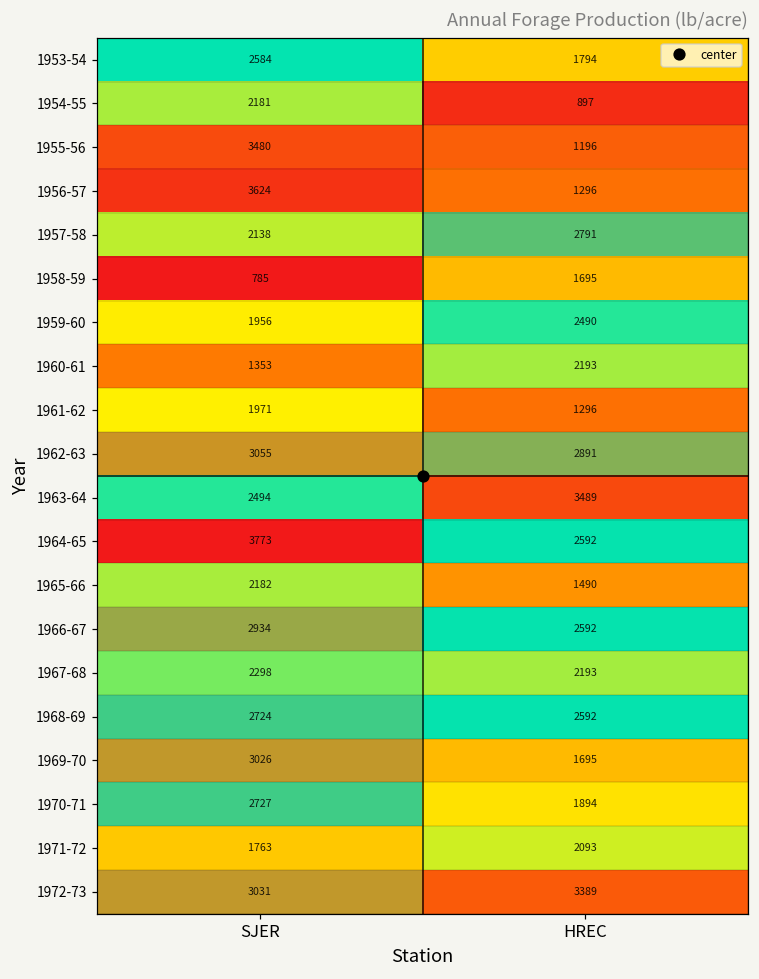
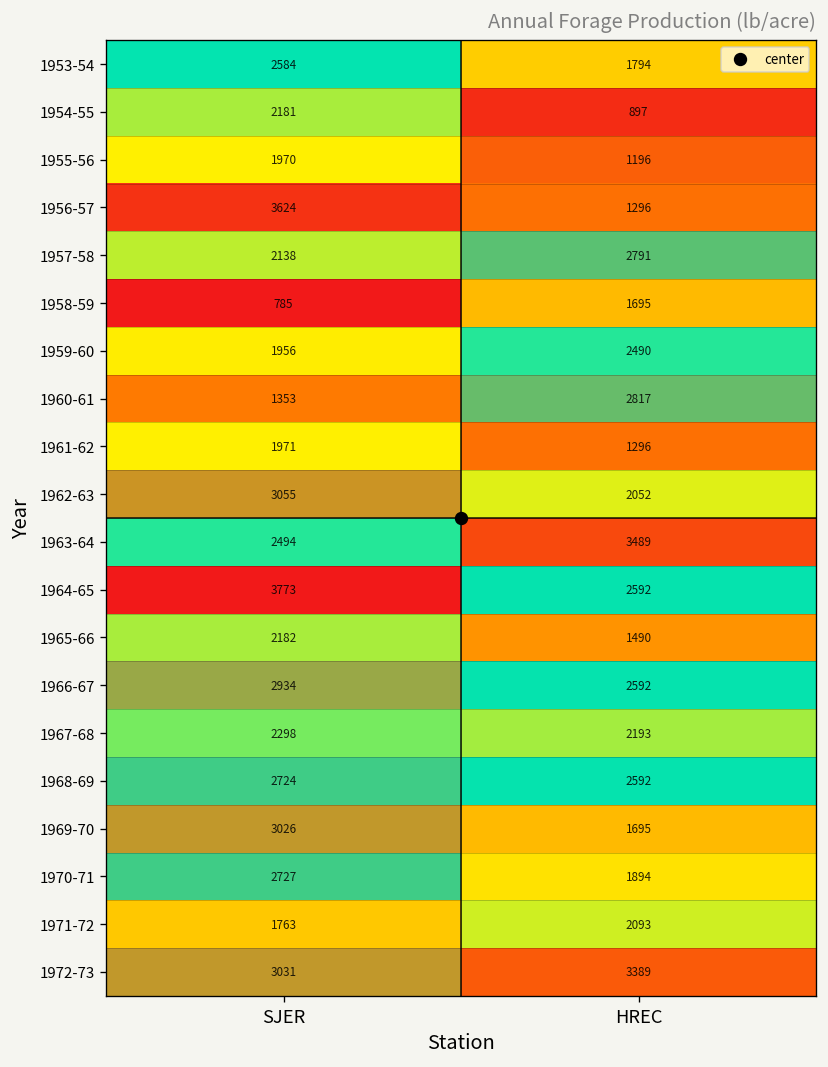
  {
    "1953-54": {
      "SJER": 2584,
      "HREC": 1794
    },
    "1954-55": {
      "SJER": 2181,
      "HREC": 897
    },
    "1955-56": {
-     "SJER": 3480,
+     "SJER": 1970,
      "HREC": 1196
    },
    "1956-57": {
      "SJER": 3624,
      "HREC": 1296
    },
    "1957-58": {
      "SJER": 2138,
      "HREC": 2791
    },
    "1958-59": {
      "SJER": 785,
      "HREC": 1695
    },
    "1959-60": {
      "SJER": 1956,
      "HREC": 2490
    },
    "1960-61": {
      "SJER": 1353,
-     "HREC": 2193
+     "HREC": 2817
    },
    "1961-62": {
      "SJER": 1971,
      "HREC": 1296
    },
    "1962-63": {
      "SJER": 3055,
-     "HREC": 2891
+     "HREC": 2052
    },
    "1963-64": {
      "SJER": 2494,
      "HREC": 3489
    },
    "1964-65": {
      "SJER": 3773,
      "HREC": 2592
    },
    "1965-66": {
      "SJER": 2182,
      "HREC": 1490
    },
    "1966-67": {
      "SJER": 2934,
      "HREC": 2592
    },
    "1967-68": {
      "SJER": 2298,
      "HREC": 2193
    },
    "1968-69": {
      "SJER": 2724,
      "HREC": 2592
    },
    "1969-70": {
      "SJER": 3026,
      "HREC": 1695
    },
    "1970-71": {
      "SJER": 2727,
      "HREC": 1894
    },
    "1971-72": {
      "SJER": 1763,
      "HREC": 2093
    },
    "1972-73": {
      "SJER": 3031,
      "HREC": 3389
    }
  }
